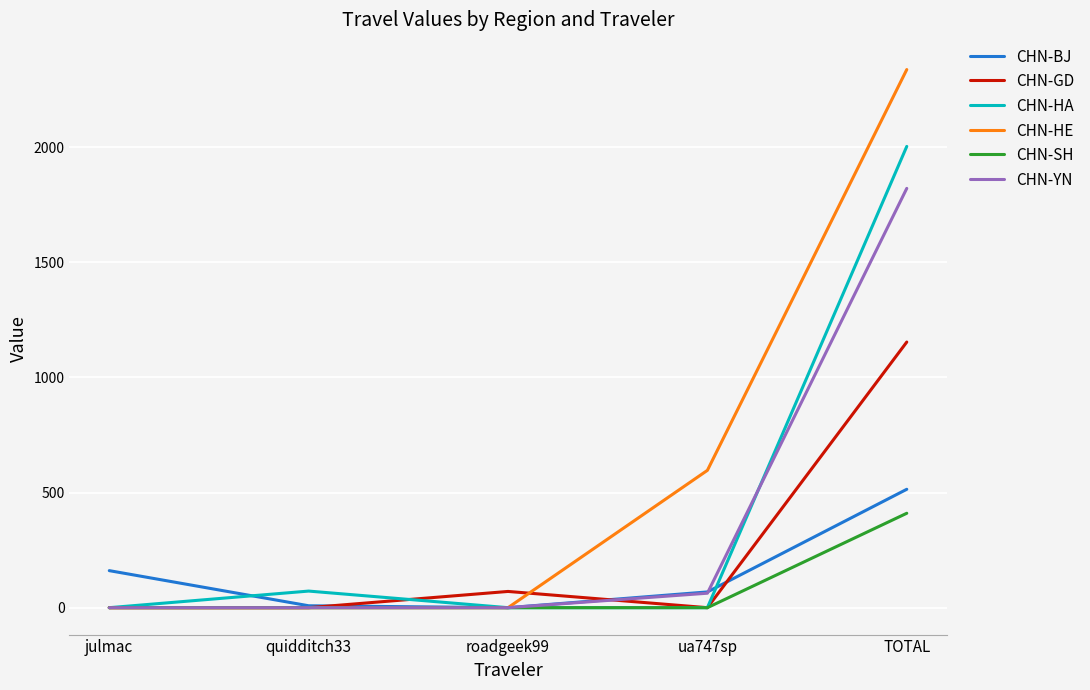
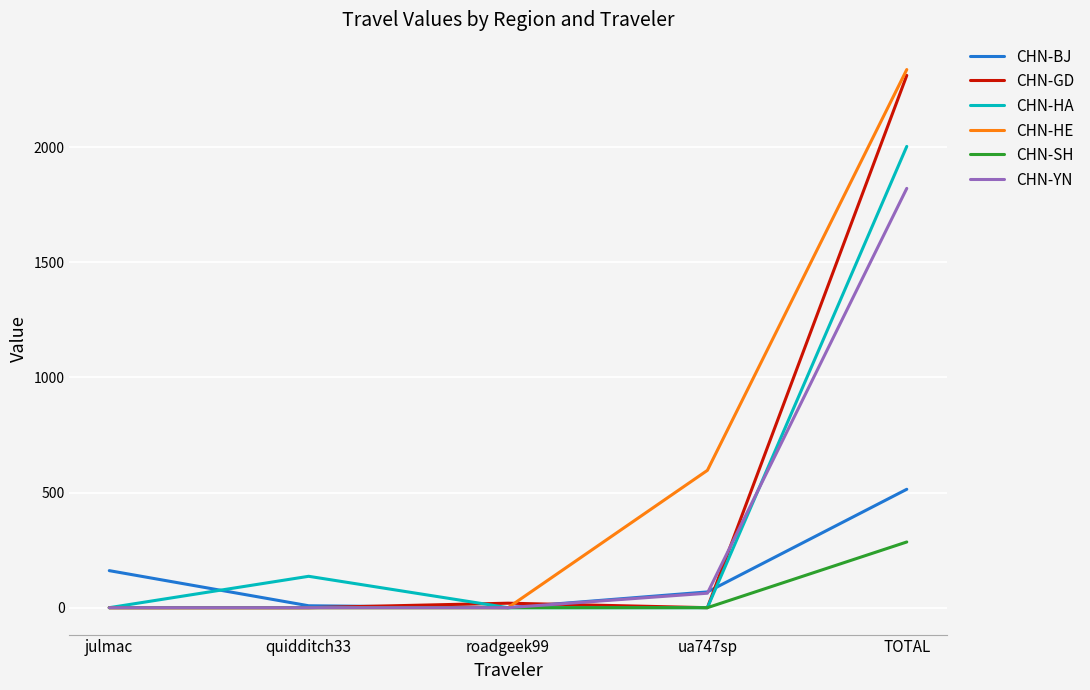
  {
    "CHN-BJ": {
      "julmac": 160,
      "TOTAL": 510
    },
    "CHN-GD": {
-     "roadgeek99": 70,
-     "TOTAL": 1150
+     "roadgeek99": 20,
+     "TOTAL": 2310
    },
    "CHN-HA": {
-     "quidditch33": 70,
+     "quidditch33": 140,
      "TOTAL": 2000
    },
    "CHN-HE": {
      "ua747sp": 600,
      "TOTAL": 2340
    },
    "CHN-SH": {
-     "TOTAL": 410
+     "TOTAL": 290
    },
    "CHN-YN": {
      "TOTAL": 1820
    }
  }
